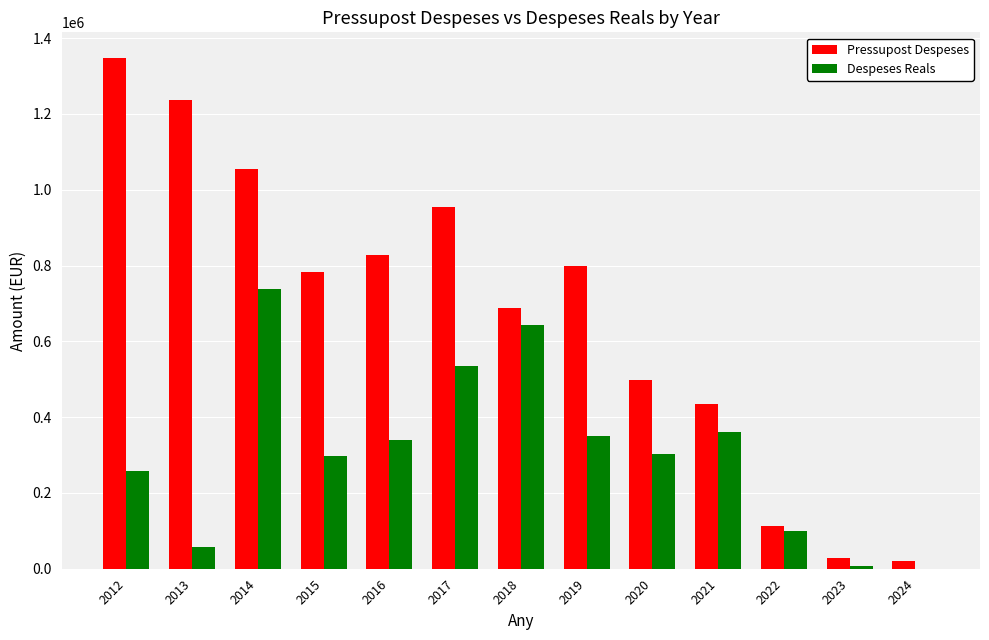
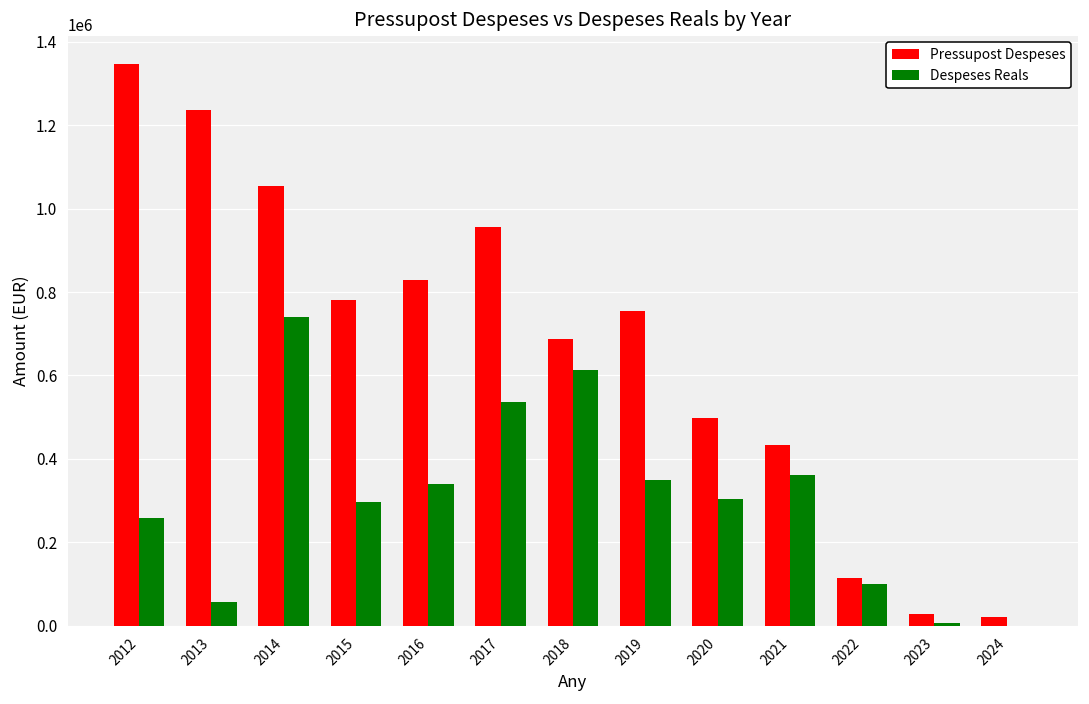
  {
    "Pressupost Despeses": {
      "2012": 1350000,
      "2013": 1240000,
      "2014": 1060000,
      "2015": 780000,
      "2016": 830000,
      "2017": 960000,
      "2018": 690000,
-     "2019": 800000,
+     "2019": 760000,
      "2020": 500000,
      "2021": 430000,
      "2022": 110000,
      "2023": 30000,
      "2024": 20000
    },
    "Despeses Reals": {
      "2012": 260000,
      "2013": 60000,
      "2014": 740000,
      "2015": 300000,
      "2016": 340000,
      "2017": 540000,
-     "2018": 640000,
+     "2018": 610000,
      "2019": 350000,
      "2020": 300000,
      "2021": 360000,
      "2022": 100000,
      "2023": 10000,
      "2024": 0
    }
  }
